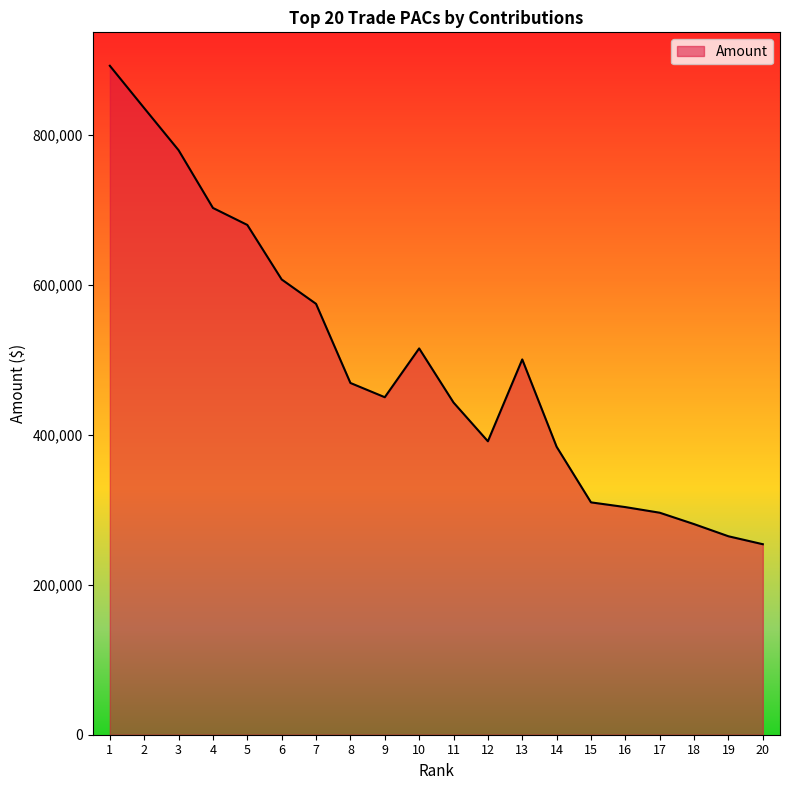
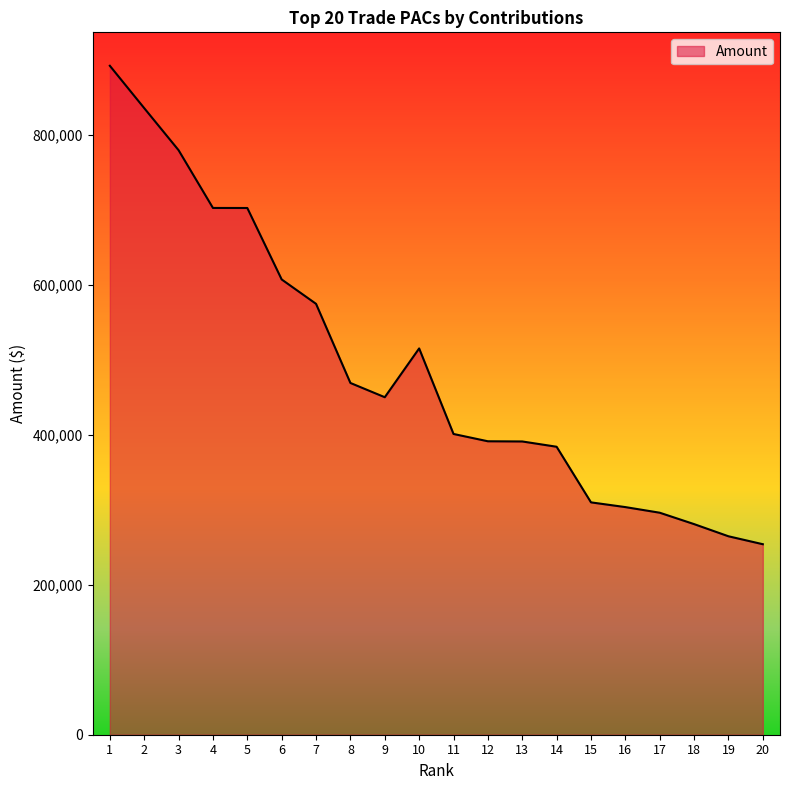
  {
    "1": "890,000",
    "2": "840,000",
    "3": "780,000",
    "4": "700,000",
-   "5": "680,000",
+   "5": "700,000",
    "6": "610,000",
    "7": "570,000",
    "8": "470,000",
    "9": "450,000",
    "10": "520,000",
-   "11": "440,000",
+   "11": "400,000",
    "12": "390,000",
-   "13": "500,000",
+   "13": "390,000",
    "14": "380,000",
    "15": "310,000",
    "16": "300,000",
    "17": "300,000",
    "18": "280,000",
    "19": "260,000",
    "20": "250,000"
  }
